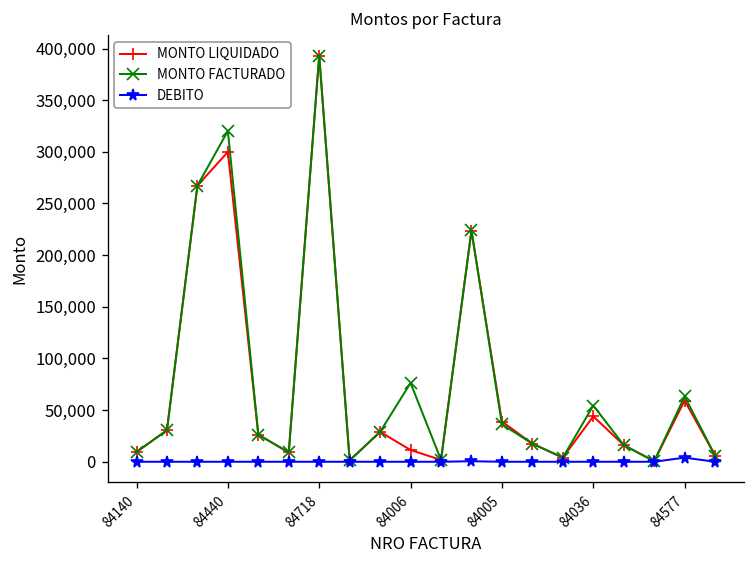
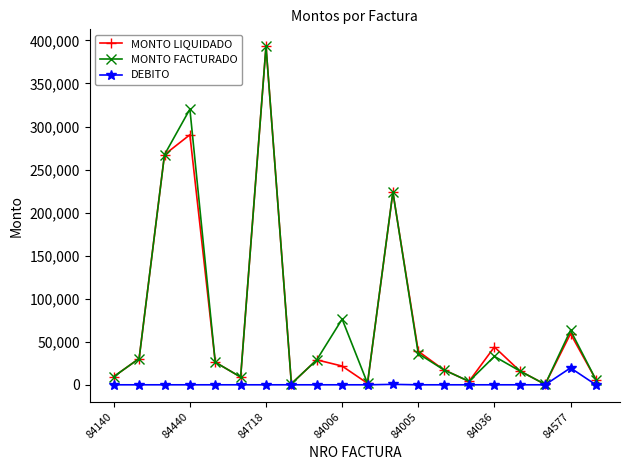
  {
    "MONTO LIQUIDADO": {
-     "84440": "300,000",
-     "84006": "10,000",
+     "84440": "290,000",
+     "84006": "20,000",
      "84036": "40,000",
      "84577": "60,000"
    },
    "MONTO FACTURADO": {
      "84440": "320,000",
      "84006": "80,000",
-     "84036": "50,000",
+     "84036": "30,000",
      "84577": "60,000"
    },
    "DEBITO": {
      "84140": "0",
      "84440": "0",
      "84718": "0",
      "84006": "0",
      "84005": "0",
      "84036": "0",
-     "84577": "0"
+     "84577": "20,000"
    }
  }
